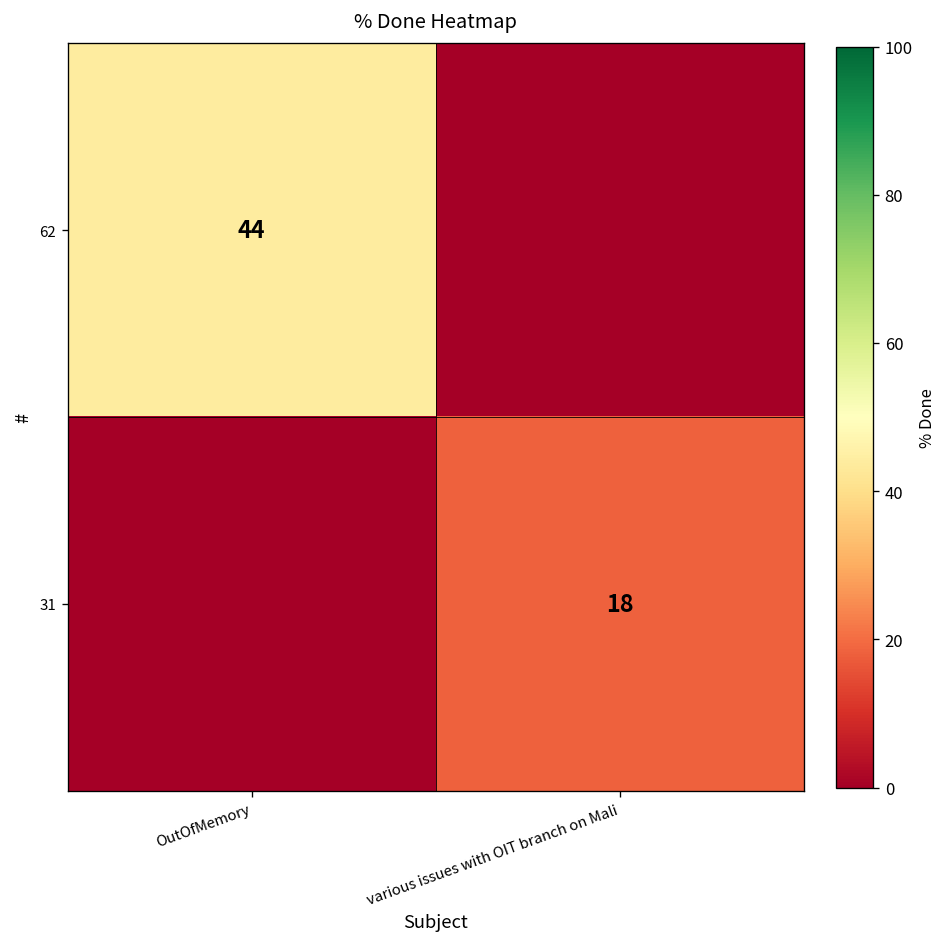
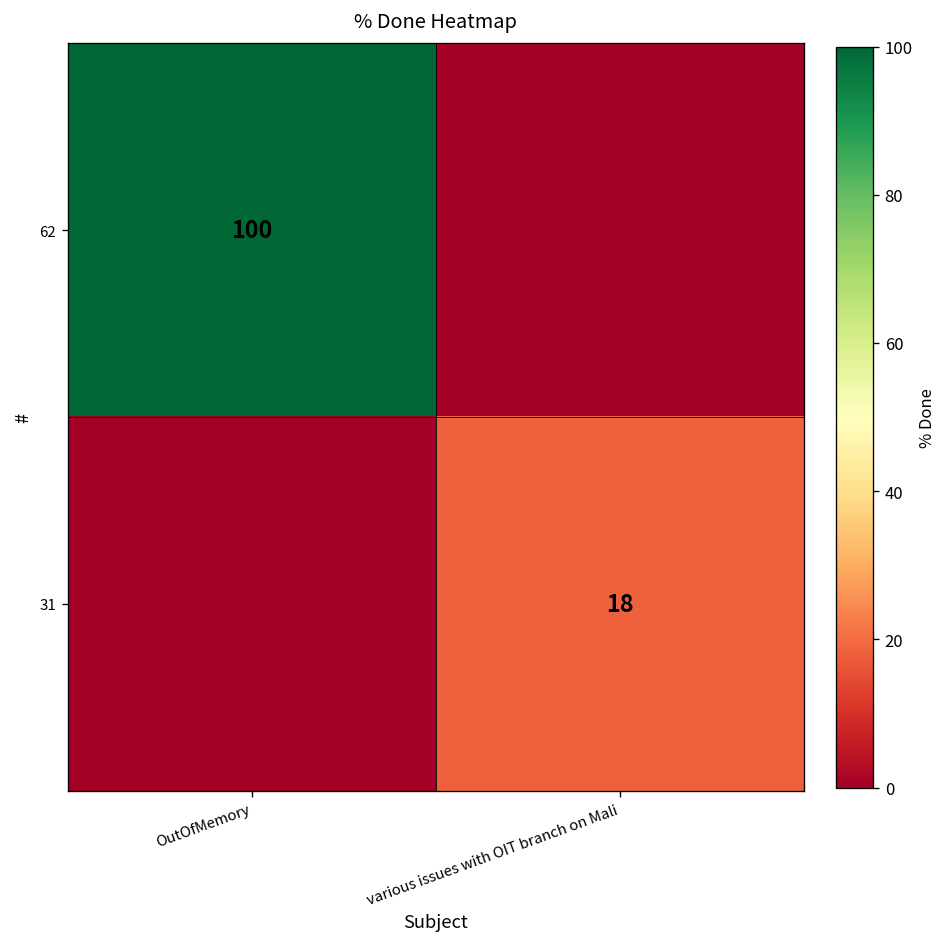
  {
    "62": {
-     "OutOfMemory": 44
+     "OutOfMemory": 100
    },
    "31": {
      "various issues with OIT branch on Mali": 18
    }
  }
